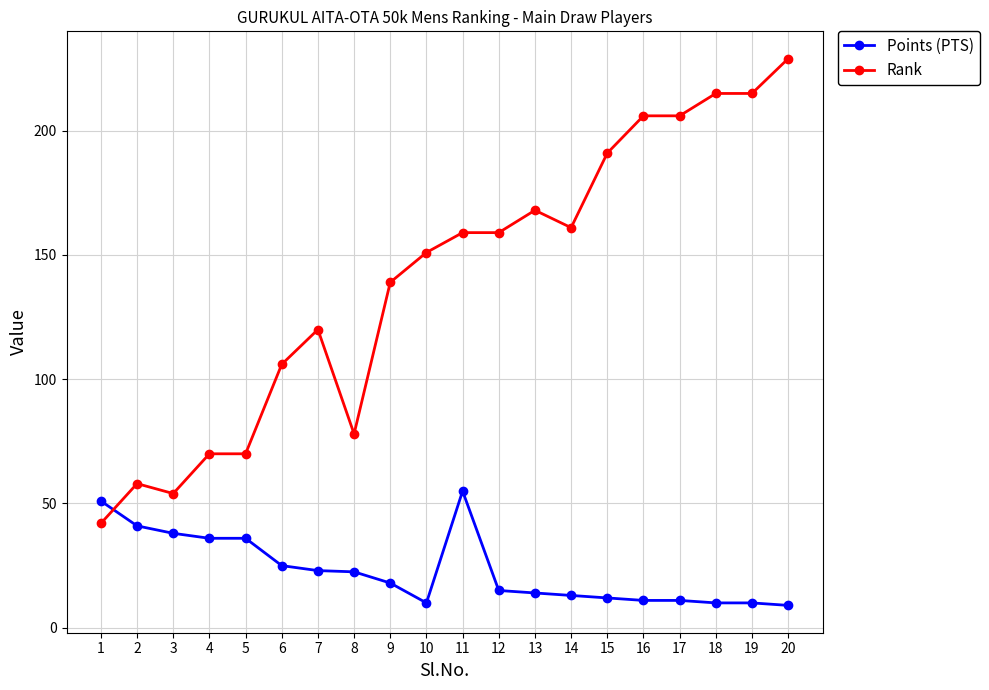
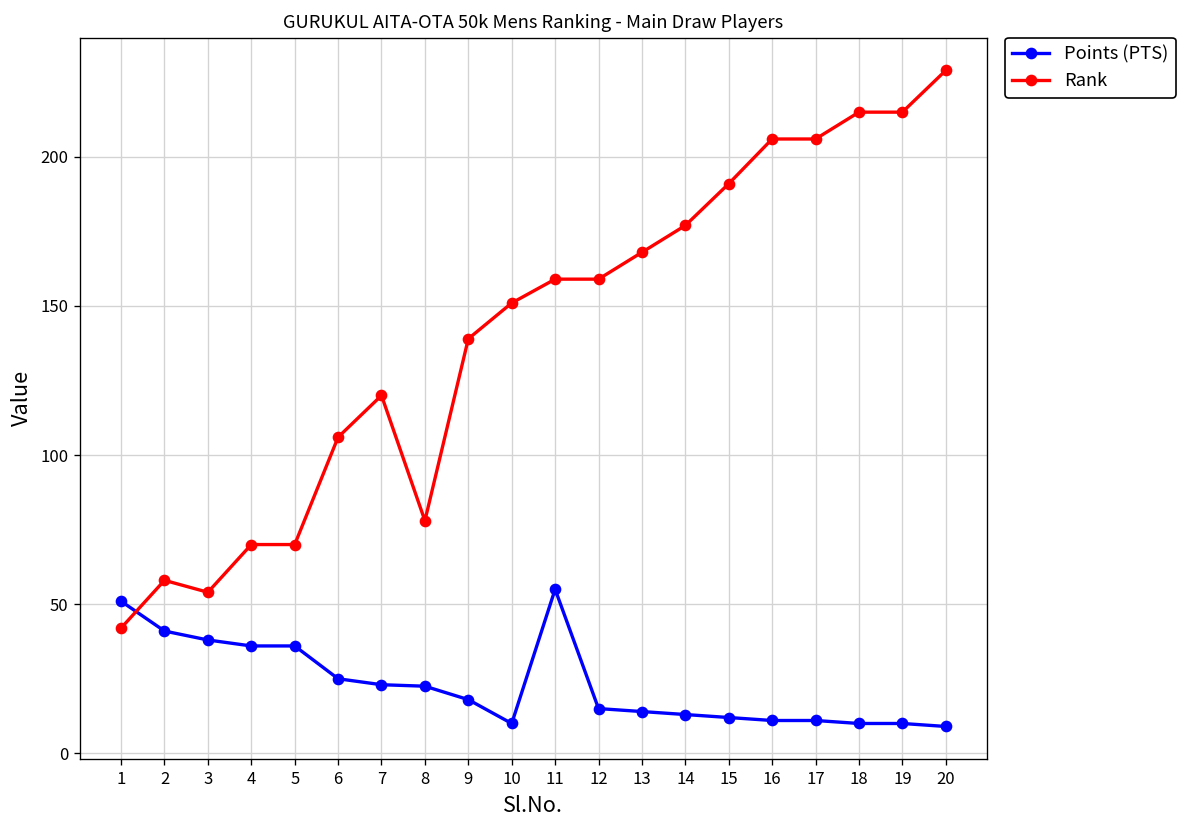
  {
    "Points (PTS)": {
      "1": 51,
      "2": 41,
      "3": 38,
      "4": 36,
      "5": 36,
      "6": 25,
      "7": 23,
      "8": 23,
      "9": 18,
      "10": 10,
      "11": 55,
      "12": 15,
      "13": 14,
      "14": 13,
      "15": 12,
      "16": 11,
      "17": 11,
      "18": 10,
      "19": 10,
      "20": 9
    },
    "Rank": {
      "1": 42,
      "2": 58,
      "3": 54,
      "4": 70,
      "5": 70,
      "6": 106,
      "7": 120,
      "8": 78,
      "9": 139,
      "10": 151,
      "11": 159,
      "12": 159,
      "13": 168,
-     "14": 161,
+     "14": 177,
      "15": 191,
      "16": 206,
      "17": 206,
      "18": 215,
      "19": 215,
      "20": 229
    }
  }
